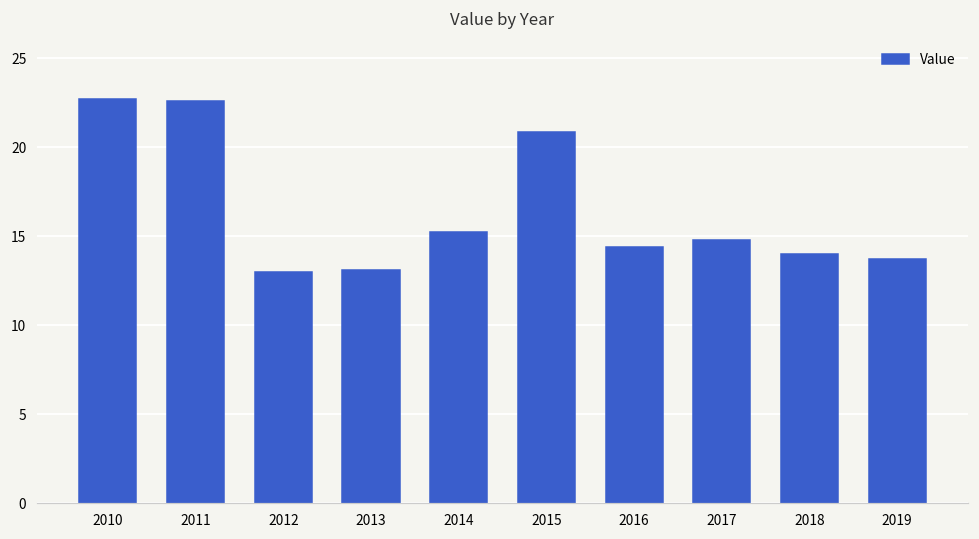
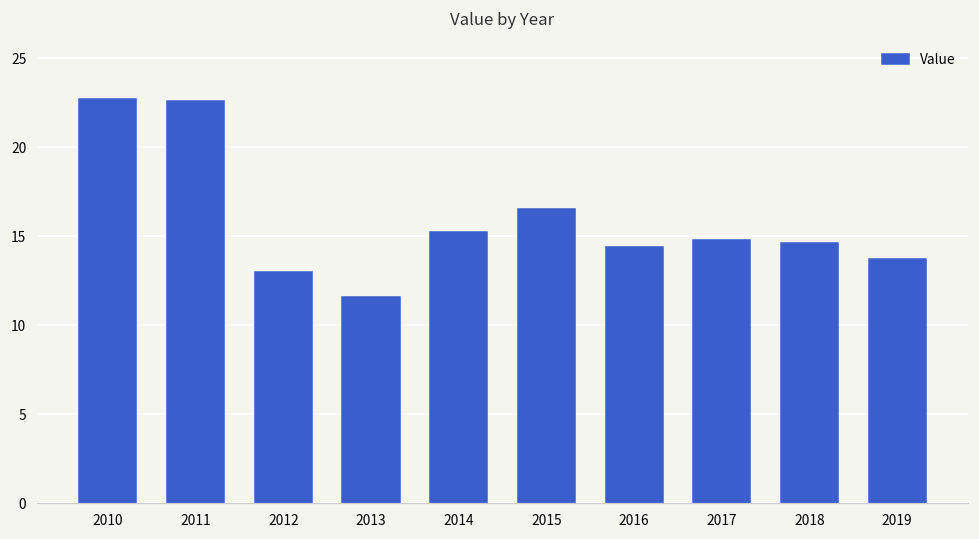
  {
    "2010": 22.7,
    "2011": 22.6,
    "2012": 13.0,
-   "2013": 13.1,
+   "2013": 11.6,
    "2014": 15.2,
-   "2015": 20.9,
+   "2015": 16.5,
    "2016": 14.4,
    "2017": 14.8,
-   "2018": 14.0,
+   "2018": 14.6,
    "2019": 13.7
  }
